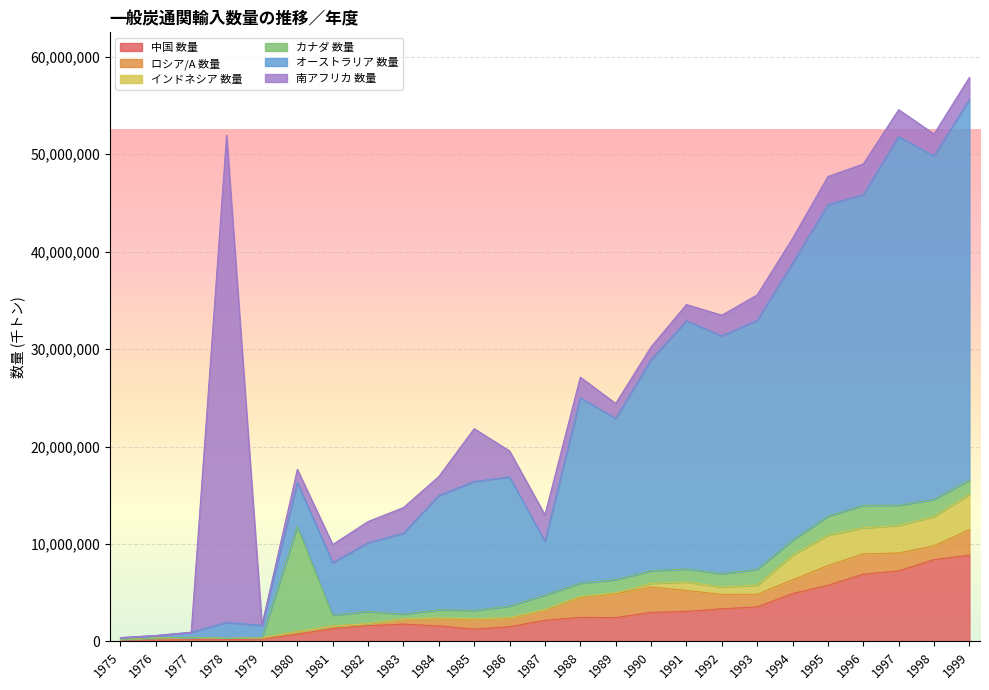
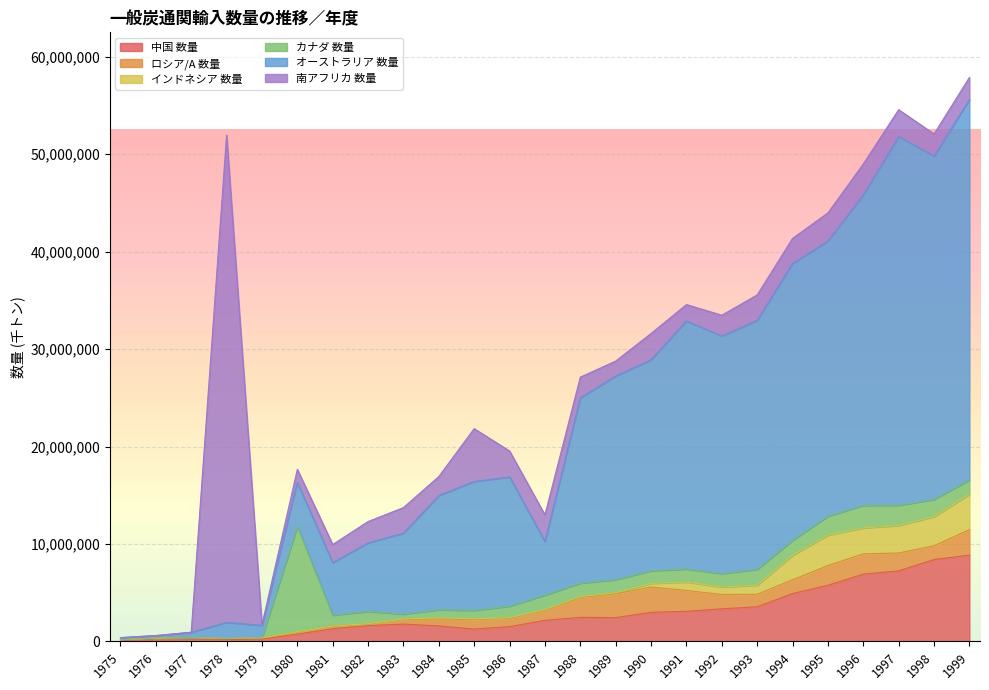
  {
    "カナダ 数量": {
      "1980": "11,000,000",
      "1981": "1,000,000",
      "1982": "1,000,000",
      "1983": "0",
      "1984": "1,000,000",
      "1985": "1,000,000",
      "1986": "1,000,000",
      "1987": "1,000,000",
      "1988": "1,000,000",
      "1989": "1,000,000",
      "1990": "1,000,000",
      "1991": "1,000,000",
      "1992": "1,000,000",
      "1993": "2,000,000",
      "1994": "2,000,000",
      "1995": "2,000,000",
      "1996": "2,000,000",
      "1997": "2,000,000",
      "1998": "2,000,000",
      "1999": "1,000,000"
    },
    "オーストラリア 数量": {
      "1978": "2,000,000",
      "1980": "5,000,000",
      "1981": "5,000,000",
      "1982": "7,000,000",
      "1983": "8,000,000",
      "1984": "12,000,000",
      "1985": "13,000,000",
      "1986": "13,000,000",
      "1987": "5,000,000",
      "1988": "19,000,000",
-     "1989": "17,000,000",
+     "1989": "21,000,000",
      "1990": "22,000,000",
      "1991": "25,000,000",
      "1992": "24,000,000",
      "1993": "26,000,000",
      "1994": "28,000,000",
-     "1995": "32,000,000",
+     "1995": "28,000,000",
      "1996": "32,000,000",
      "1997": "38,000,000",
      "1998": "35,000,000",
      "1999": "39,000,000"
    },
    "南アフリカ 数量": {
      "1978": "50,000,000",
      "1980": "1,000,000",
      "1981": "2,000,000",
      "1982": "2,000,000",
      "1983": "3,000,000",
      "1984": "2,000,000",
      "1985": "5,000,000",
      "1986": "3,000,000",
      "1987": "3,000,000",
      "1988": "2,000,000",
      "1989": "2,000,000",
-     "1990": "1,000,000",
+     "1990": "3,000,000",
      "1991": "2,000,000",
      "1992": "2,000,000",
      "1993": "3,000,000",
      "1994": "3,000,000",
      "1995": "3,000,000",
      "1996": "3,000,000",
      "1997": "3,000,000",
      "1998": "2,000,000",
      "1999": "2,000,000"
    }
  }
